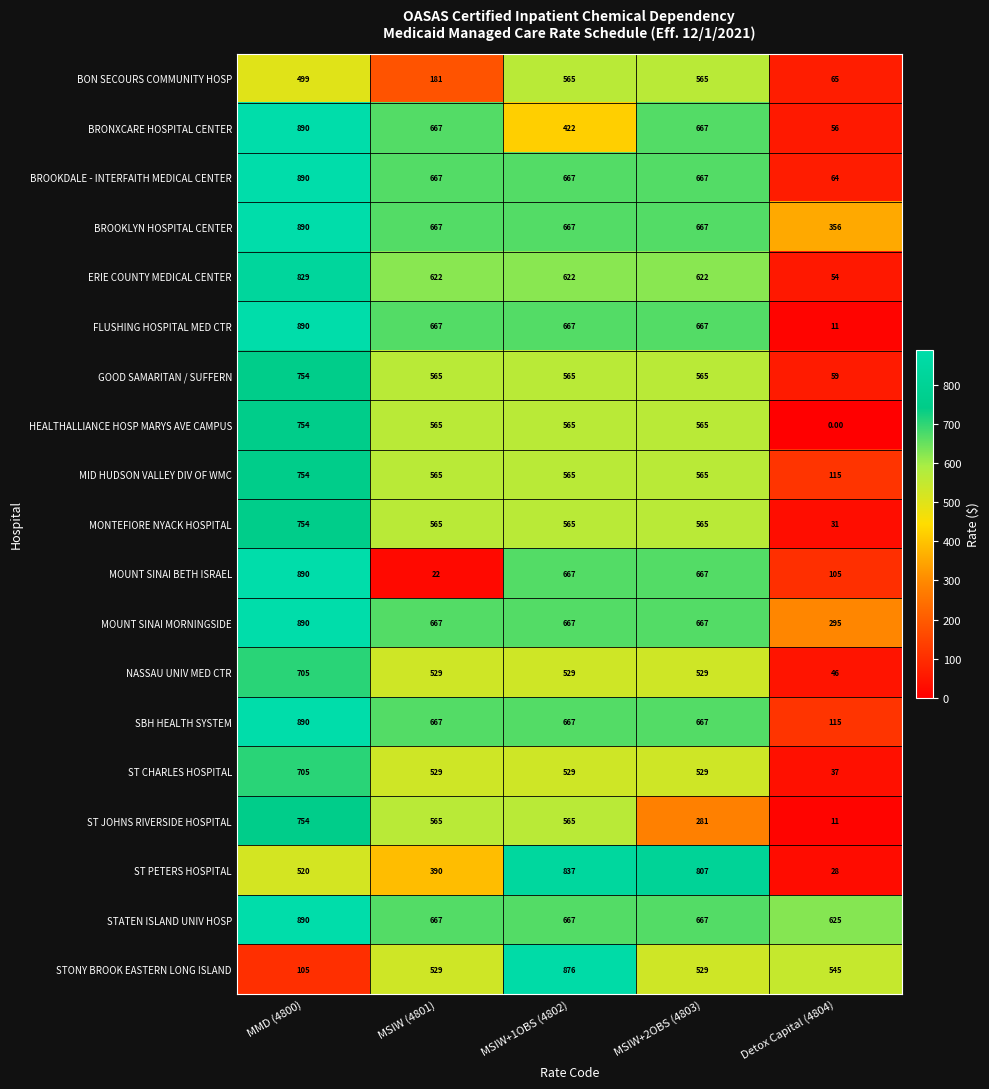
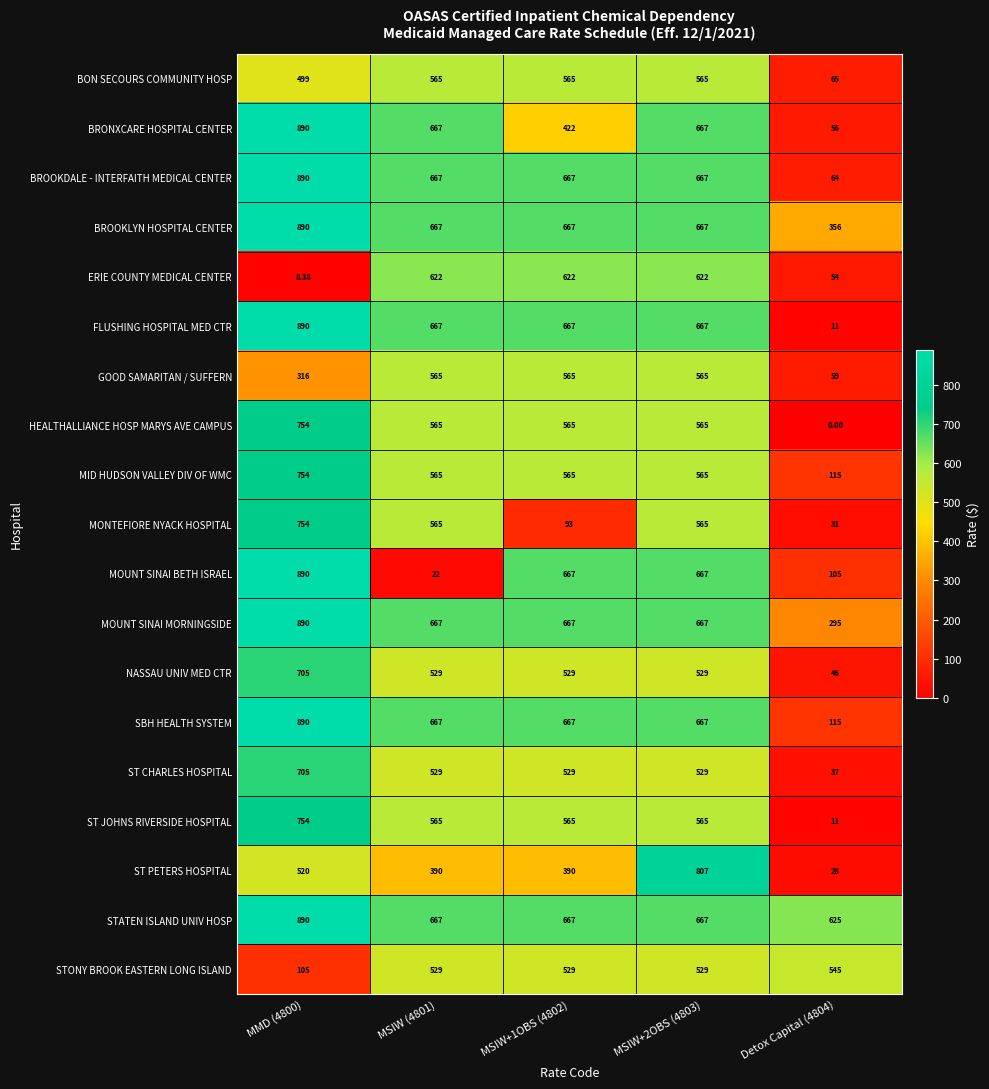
  {
    "BON SECOURS COMMUNITY HOSP": {
      "MMD (4800)": 499,
-     "MSIW (4801)": 181,
+     "MSIW (4801)": 565,
      "MSIW+1OBS (4802)": 565,
      "MSIW+2OBS (4803)": 565,
      "Detox Capital (4804)": 65
    },
    "BRONXCARE HOSPITAL CENTER": {
      "MMD (4800)": 890,
      "MSIW (4801)": 667,
      "MSIW+1OBS (4802)": 422,
      "MSIW+2OBS (4803)": 667,
      "Detox Capital (4804)": 56
    },
    "BROOKDALE - INTERFAITH MEDICAL CENTER": {
      "MMD (4800)": 890,
      "MSIW (4801)": 667,
      "MSIW+1OBS (4802)": 667,
      "MSIW+2OBS (4803)": 667,
      "Detox Capital (4804)": 64
    },
    "BROOKLYN HOSPITAL CENTER": {
      "MMD (4800)": 890,
      "MSIW (4801)": 667,
      "MSIW+1OBS (4802)": 667,
      "MSIW+2OBS (4803)": 667,
      "Detox Capital (4804)": 356
    },
    "ERIE COUNTY MEDICAL CENTER": {
-     "MMD (4800)": 829,
+     "MMD (4800)": 8.38,
      "MSIW (4801)": 622,
      "MSIW+1OBS (4802)": 622,
      "MSIW+2OBS (4803)": 622,
      "Detox Capital (4804)": 54
    },
    "FLUSHING HOSPITAL MED CTR": {
      "MMD (4800)": 890,
      "MSIW (4801)": 667,
      "MSIW+1OBS (4802)": 667,
      "MSIW+2OBS (4803)": 667,
      "Detox Capital (4804)": 11
    },
    "GOOD SAMARITAN / SUFFERN": {
-     "MMD (4800)": 754,
+     "MMD (4800)": 316,
      "MSIW (4801)": 565,
      "MSIW+1OBS (4802)": 565,
      "MSIW+2OBS (4803)": 565,
      "Detox Capital (4804)": 59
    },
    "HEALTHALLIANCE HOSP MARYS AVE CAMPUS": {
      "MMD (4800)": 754,
      "MSIW (4801)": 565,
      "MSIW+1OBS (4802)": 565,
      "MSIW+2OBS (4803)": 565,
      "Detox Capital (4804)": 0.00
    },
    "MID HUDSON VALLEY DIV OF WMC": {
      "MMD (4800)": 754,
      "MSIW (4801)": 565,
      "MSIW+1OBS (4802)": 565,
      "MSIW+2OBS (4803)": 565,
      "Detox Capital (4804)": 115
    },
    "MONTEFIORE NYACK HOSPITAL": {
      "MMD (4800)": 754,
      "MSIW (4801)": 565,
-     "MSIW+1OBS (4802)": 565,
+     "MSIW+1OBS (4802)": 93,
      "MSIW+2OBS (4803)": 565,
      "Detox Capital (4804)": 31
    },
    "MOUNT SINAI BETH ISRAEL": {
      "MMD (4800)": 890,
      "MSIW (4801)": 22,
      "MSIW+1OBS (4802)": 667,
      "MSIW+2OBS (4803)": 667,
      "Detox Capital (4804)": 105
    },
    "MOUNT SINAI MORNINGSIDE": {
      "MMD (4800)": 890,
      "MSIW (4801)": 667,
      "MSIW+1OBS (4802)": 667,
      "MSIW+2OBS (4803)": 667,
      "Detox Capital (4804)": 295
    },
    "NASSAU UNIV MED CTR": {
      "MMD (4800)": 705,
      "MSIW (4801)": 529,
      "MSIW+1OBS (4802)": 529,
      "MSIW+2OBS (4803)": 529,
      "Detox Capital (4804)": 46
    },
    "SBH HEALTH SYSTEM": {
      "MMD (4800)": 890,
      "MSIW (4801)": 667,
      "MSIW+1OBS (4802)": 667,
      "MSIW+2OBS (4803)": 667,
      "Detox Capital (4804)": 115
    },
    "ST CHARLES HOSPITAL": {
      "MMD (4800)": 705,
      "MSIW (4801)": 529,
      "MSIW+1OBS (4802)": 529,
      "MSIW+2OBS (4803)": 529,
      "Detox Capital (4804)": 37
    },
    "ST JOHNS RIVERSIDE HOSPITAL": {
      "MMD (4800)": 754,
      "MSIW (4801)": 565,
      "MSIW+1OBS (4802)": 565,
-     "MSIW+2OBS (4803)": 281,
+     "MSIW+2OBS (4803)": 565,
      "Detox Capital (4804)": 11
    },
    "ST PETERS HOSPITAL": {
      "MMD (4800)": 520,
      "MSIW (4801)": 390,
-     "MSIW+1OBS (4802)": 837,
+     "MSIW+1OBS (4802)": 390,
      "MSIW+2OBS (4803)": 807,
      "Detox Capital (4804)": 28
    },
    "STATEN ISLAND UNIV HOSP": {
      "MMD (4800)": 890,
      "MSIW (4801)": 667,
      "MSIW+1OBS (4802)": 667,
      "MSIW+2OBS (4803)": 667,
      "Detox Capital (4804)": 625
    },
    "STONY BROOK EASTERN LONG ISLAND": {
      "MMD (4800)": 105,
      "MSIW (4801)": 529,
-     "MSIW+1OBS (4802)": 876,
+     "MSIW+1OBS (4802)": 529,
      "MSIW+2OBS (4803)": 529,
      "Detox Capital (4804)": 545
    }
  }
